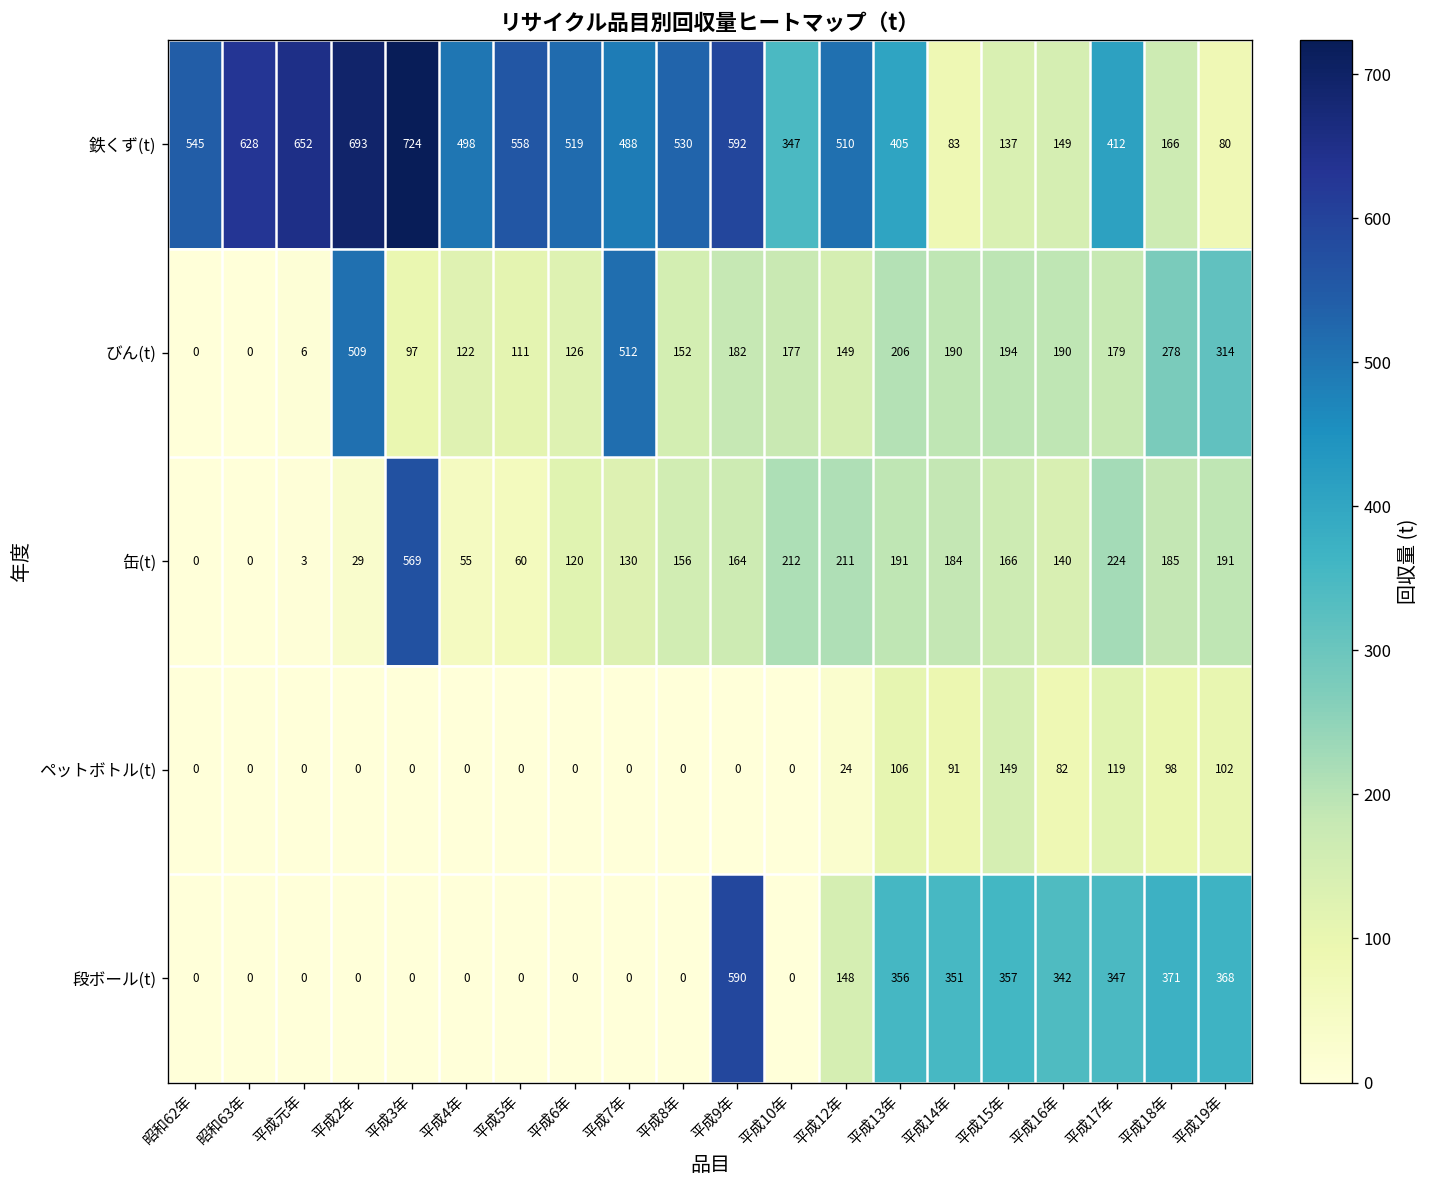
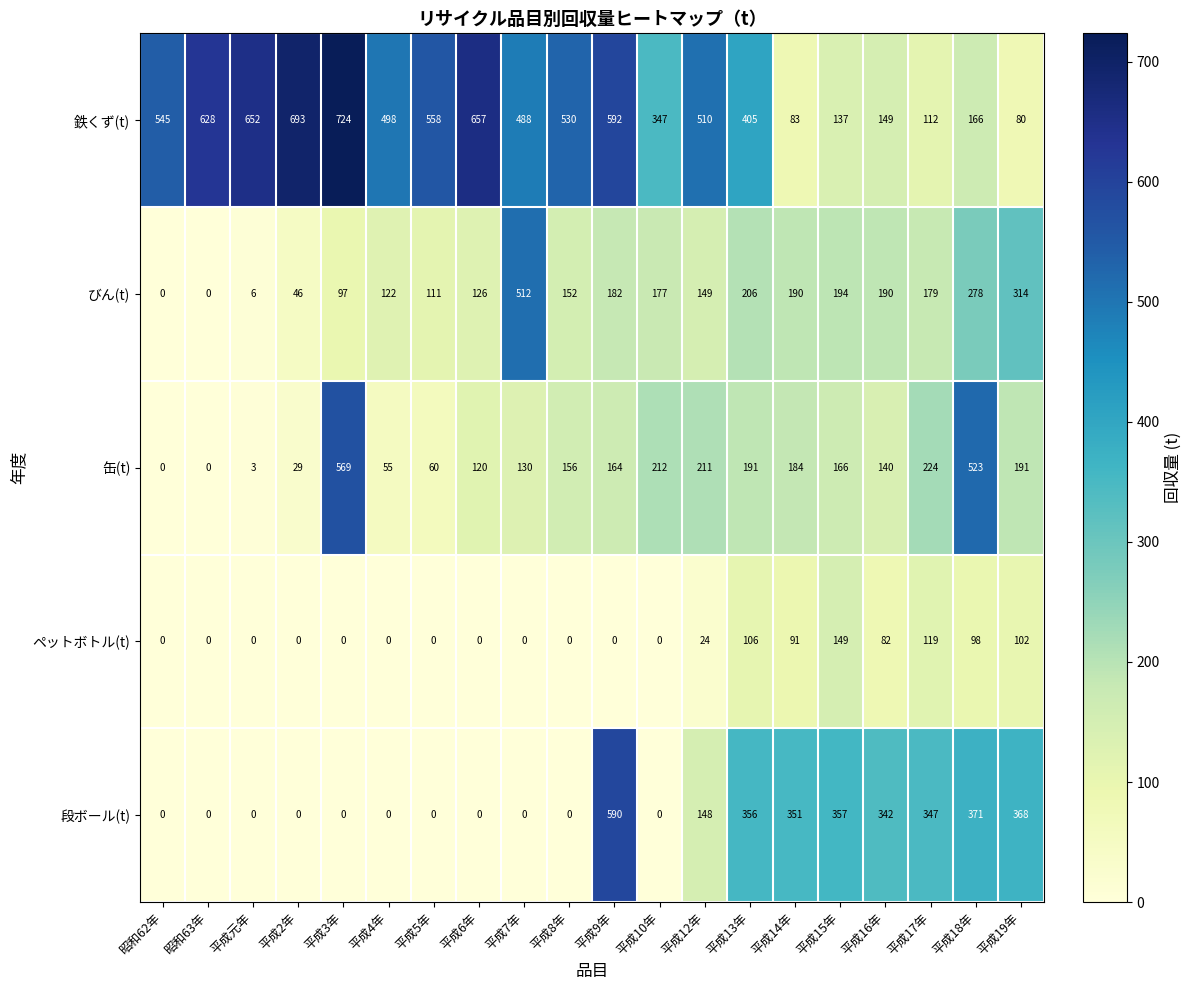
  {
    "鉄くず(t)": {
      "昭和62年": 545,
      "昭和63年": 628,
      "平成元年": 652,
      "平成2年": 693,
      "平成3年": 724,
      "平成4年": 498,
      "平成5年": 558,
-     "平成6年": 519,
+     "平成6年": 657,
      "平成7年": 488,
      "平成8年": 530,
      "平成9年": 592,
      "平成10年": 347,
      "平成12年": 510,
      "平成13年": 405,
      "平成14年": 83,
      "平成15年": 137,
      "平成16年": 149,
-     "平成17年": 412,
+     "平成17年": 112,
      "平成18年": 166,
      "平成19年": 80
    },
    "びん(t)": {
      "昭和62年": 0,
      "昭和63年": 0,
      "平成元年": 6,
-     "平成2年": 509,
+     "平成2年": 46,
      "平成3年": 97,
      "平成4年": 122,
      "平成5年": 111,
      "平成6年": 126,
      "平成7年": 512,
      "平成8年": 152,
      "平成9年": 182,
      "平成10年": 177,
      "平成12年": 149,
      "平成13年": 206,
      "平成14年": 190,
      "平成15年": 194,
      "平成16年": 190,
      "平成17年": 179,
      "平成18年": 278,
      "平成19年": 314
    },
    "缶(t)": {
      "昭和62年": 0,
      "昭和63年": 0,
      "平成元年": 3,
      "平成2年": 29,
      "平成3年": 569,
      "平成4年": 55,
      "平成5年": 60,
      "平成6年": 120,
      "平成7年": 130,
      "平成8年": 156,
      "平成9年": 164,
      "平成10年": 212,
      "平成12年": 211,
      "平成13年": 191,
      "平成14年": 184,
      "平成15年": 166,
      "平成16年": 140,
      "平成17年": 224,
-     "平成18年": 185,
+     "平成18年": 523,
      "平成19年": 191
    },
    "ペットボトル(t)": {
      "昭和62年": 0,
      "昭和63年": 0,
      "平成元年": 0,
      "平成2年": 0,
      "平成3年": 0,
      "平成4年": 0,
      "平成5年": 0,
      "平成6年": 0,
      "平成7年": 0,
      "平成8年": 0,
      "平成9年": 0,
      "平成10年": 0,
      "平成12年": 24,
      "平成13年": 106,
      "平成14年": 91,
      "平成15年": 149,
      "平成16年": 82,
      "平成17年": 119,
      "平成18年": 98,
      "平成19年": 102
    },
    "段ボール(t)": {
      "昭和62年": 0,
      "昭和63年": 0,
      "平成元年": 0,
      "平成2年": 0,
      "平成3年": 0,
      "平成4年": 0,
      "平成5年": 0,
      "平成6年": 0,
      "平成7年": 0,
      "平成8年": 0,
      "平成9年": 590,
      "平成10年": 0,
      "平成12年": 148,
      "平成13年": 356,
      "平成14年": 351,
      "平成15年": 357,
      "平成16年": 342,
      "平成17年": 347,
      "平成18年": 371,
      "平成19年": 368
    }
  }
